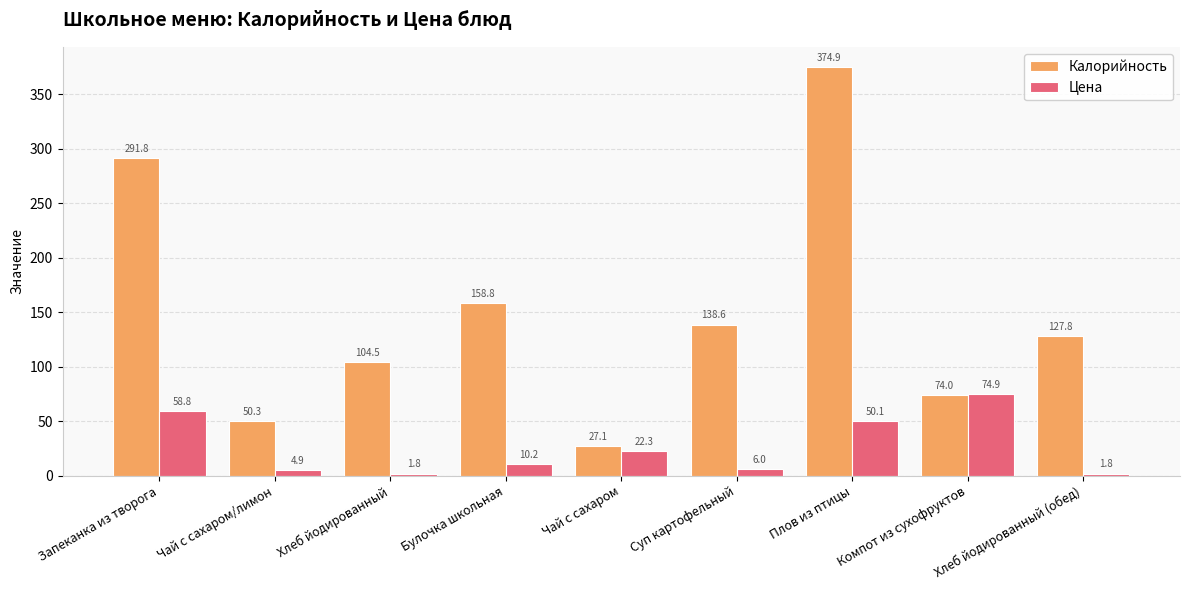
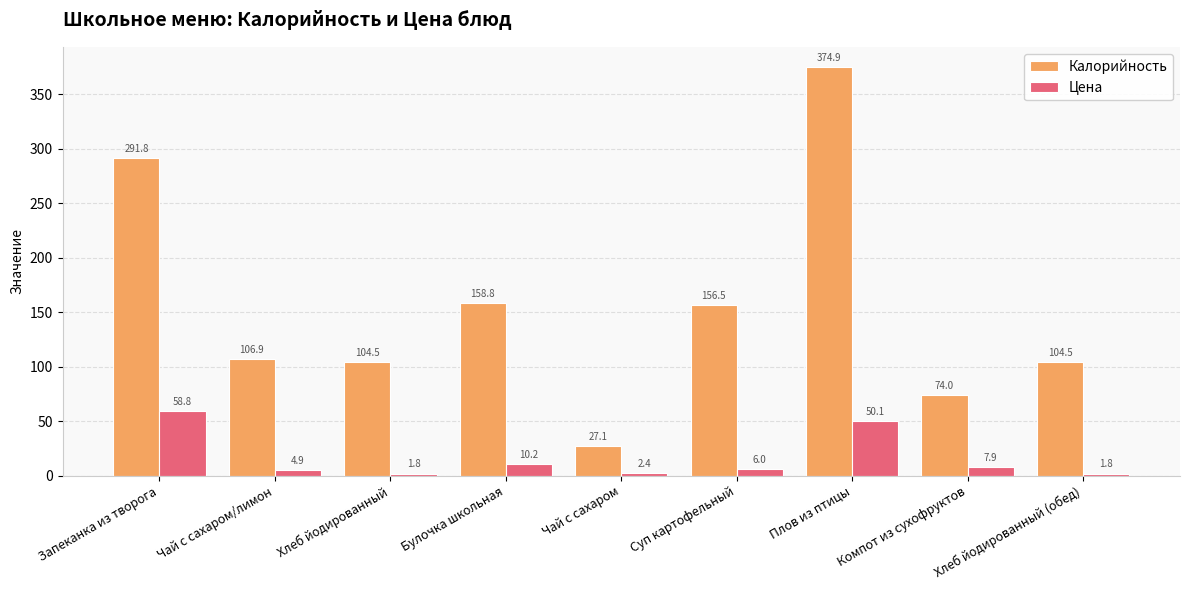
  {
    "Калорийность": {
      "Запеканка из творога": 291.8,
-     "Чай с сахаром/лимон": 50.3,
+     "Чай с сахаром/лимон": 106.9,
      "Хлеб йодированный": 104.5,
      "Булочка школьная": 158.8,
      "Чай с сахаром": 27.1,
-     "Суп картофельный": 138.6,
+     "Суп картофельный": 156.5,
      "Плов из птицы": 374.9,
      "Компот из сухофруктов": 74.0,
-     "Хлеб йодированный (обед)": 127.8
+     "Хлеб йодированный (обед)": 104.5
    },
    "Цена": {
      "Запеканка из творога": 58.8,
      "Чай с сахаром/лимон": 4.9,
      "Хлеб йодированный": 1.8,
      "Булочка школьная": 10.2,
-     "Чай с сахаром": 22.3,
+     "Чай с сахаром": 2.4,
      "Суп картофельный": 6.0,
      "Плов из птицы": 50.1,
-     "Компот из сухофруктов": 74.9,
+     "Компот из сухофруктов": 7.9,
      "Хлеб йодированный (обед)": 1.8
    }
  }
